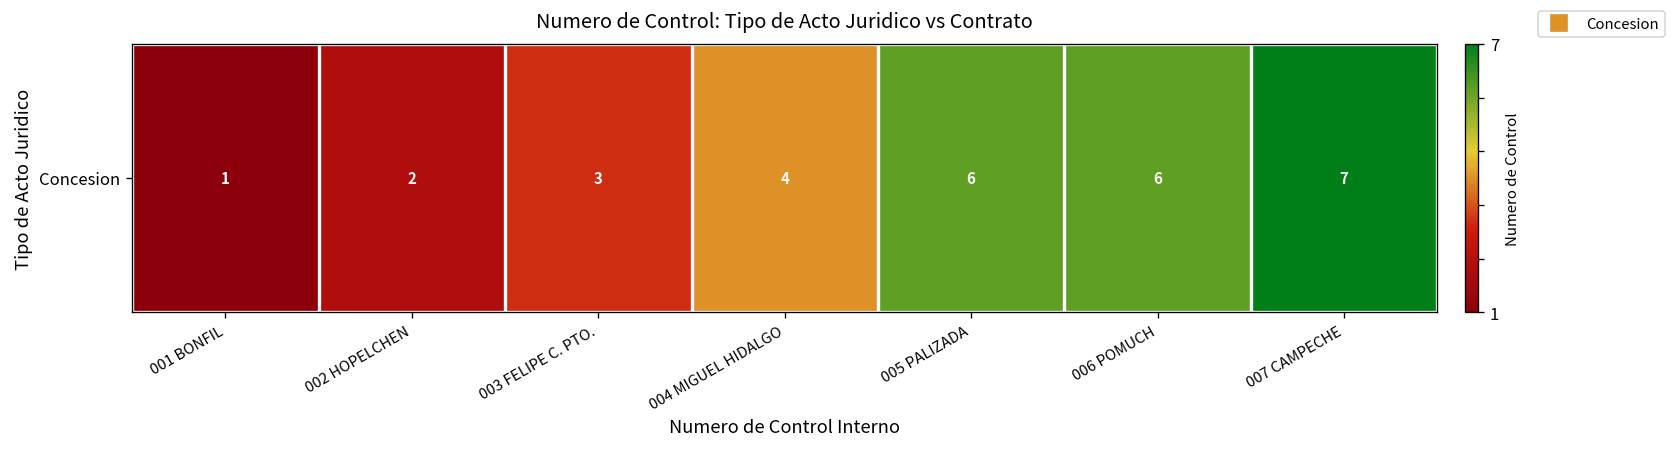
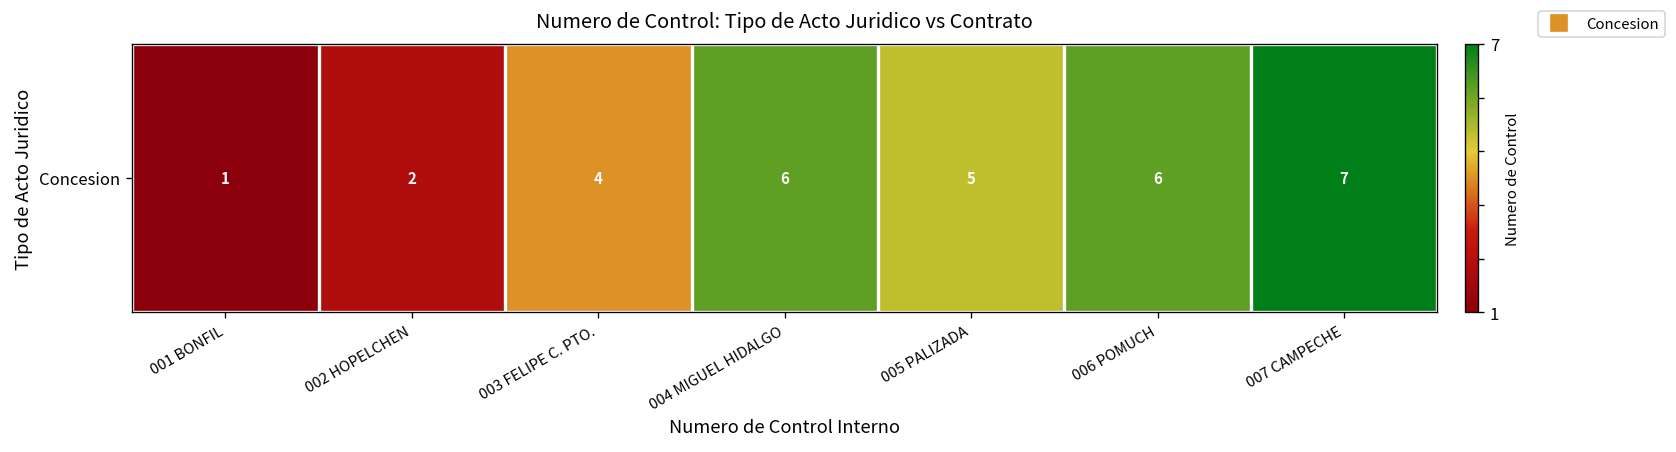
  {
    "Concesion": {
      "001 BONFIL": 1,
      "002 HOPELCHEN": 2,
-     "003 FELIPE C. PTO.": 3,
-     "004 MIGUEL HIDALGO": 4,
-     "005 PALIZADA": 6,
+     "003 FELIPE C. PTO.": 4,
+     "004 MIGUEL HIDALGO": 6,
+     "005 PALIZADA": 5,
      "006 POMUCH": 6,
      "007 CAMPECHE": 7
    }
  }
